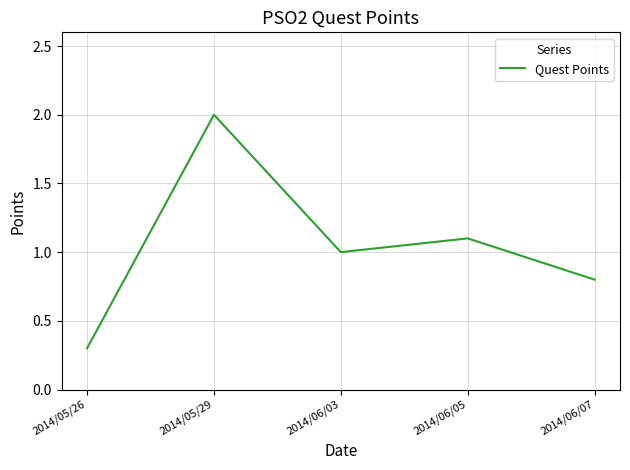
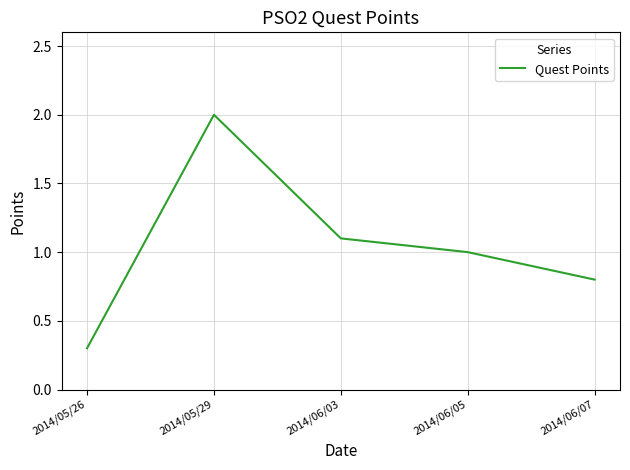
  {
    "2014/05/26": 0.3,
    "2014/05/29": 2.0,
-   "2014/06/03": 1.0,
-   "2014/06/05": 1.1,
+   "2014/06/03": 1.1,
+   "2014/06/05": 1.0,
    "2014/06/07": 0.8
  }
